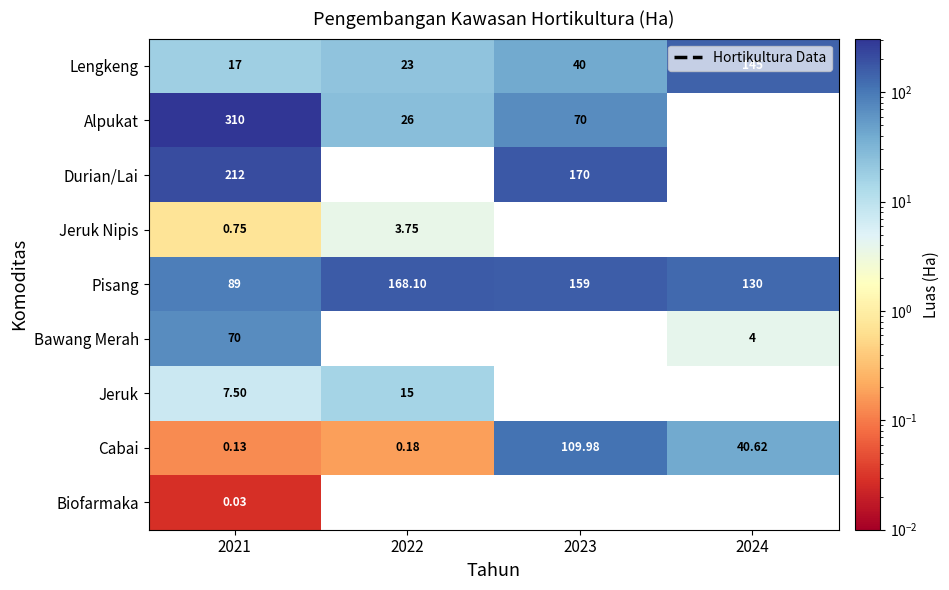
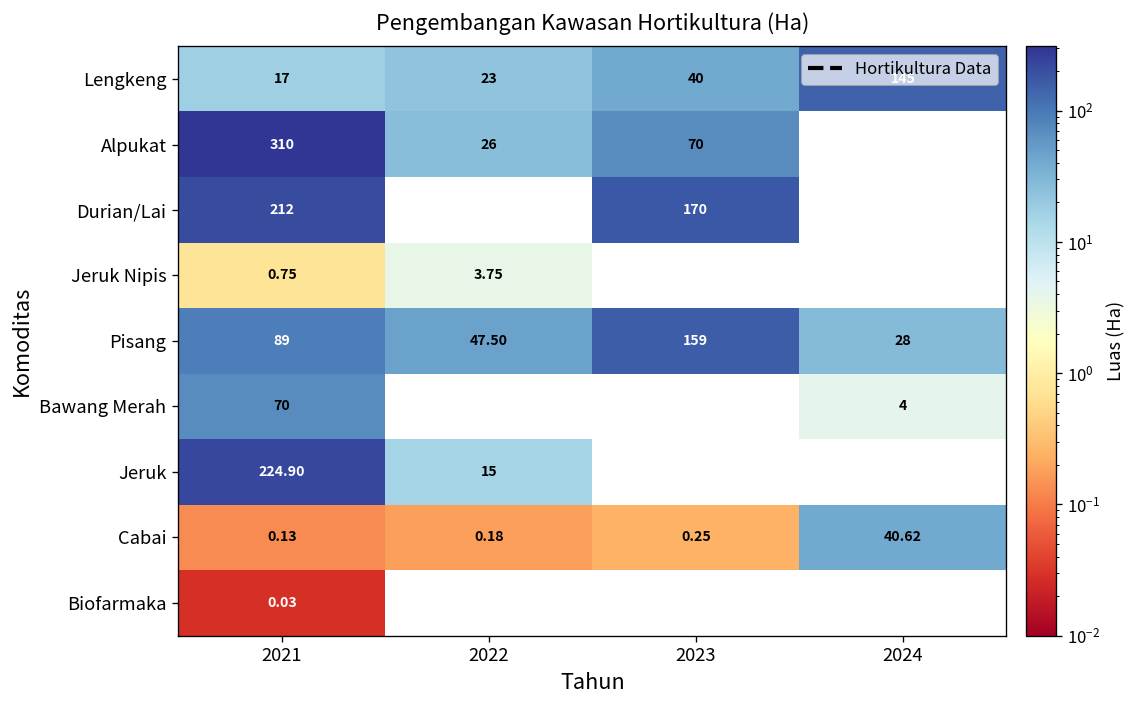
  {
    "Lengkeng": {
      "2021": 17,
      "2022": 23,
      "2023": 40
    },
    "Alpukat": {
      "2021": 310,
      "2022": 26,
      "2023": 70
    },
    "Durian/Lai": {
      "2021": 212,
      "2023": 170
    },
    "Jeruk Nipis": {
      "2021": 0.75,
      "2022": 3.75
    },
    "Pisang": {
      "2021": 89,
-     "2022": 168.10,
+     "2022": 47.50,
      "2023": 159,
-     "2024": 130
+     "2024": 28
    },
    "Bawang Merah": {
      "2021": 70,
      "2024": 4
    },
    "Jeruk": {
-     "2021": 7.50,
+     "2021": 224.90,
      "2022": 15
    },
    "Cabai": {
      "2021": 0.13,
      "2022": 0.18,
-     "2023": 109.98,
+     "2023": 0.25,
      "2024": 40.62
    },
    "Biofarmaka": {
      "2021": 0.03
    }
  }
